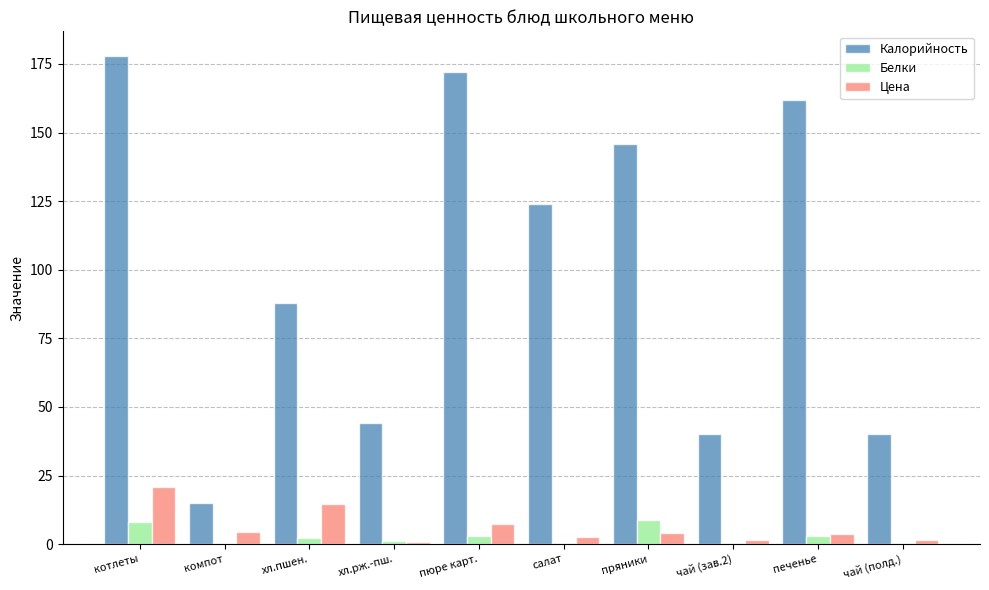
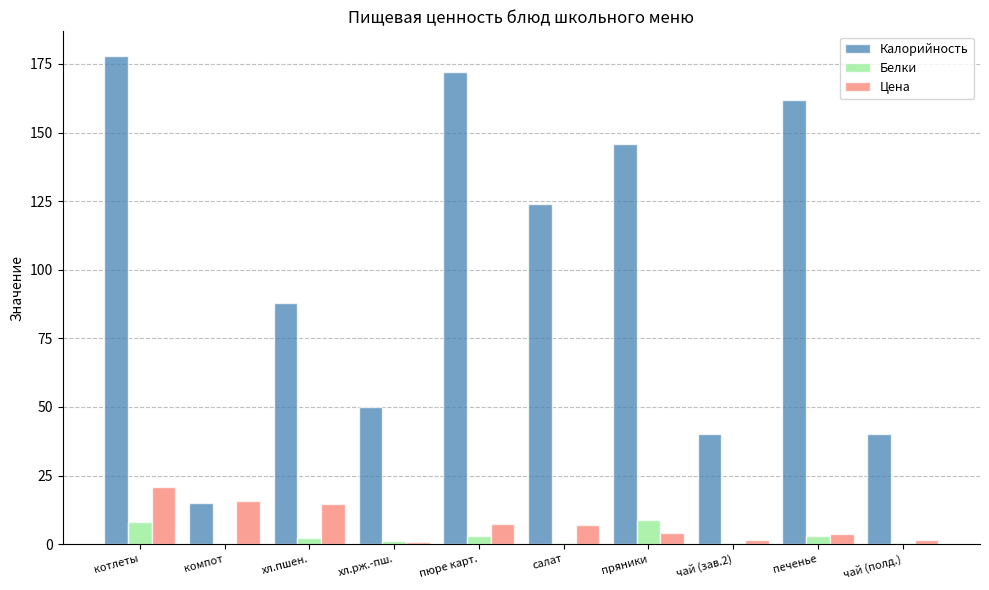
  {
    "Калорийность": {
      "котлеты": 178,
      "компот": 15,
      "хл.пшен.": 88,
-     "хл.рж.-пш.": 44,
+     "хл.рж.-пш.": 50,
      "пюре карт.": 172,
      "салат": 124,
      "пряники": 146,
      "чай (зав.2)": 40,
      "печенье": 162,
      "чай (полд.)": 40
    },
    "Белки": {
      "котлеты": 8,
      "компот": 0,
      "хл.пшен.": 2,
      "хл.рж.-пш.": 1,
      "пюре карт.": 3,
      "пряники": 9,
      "печенье": 3
    },
    "Цена": {
      "котлеты": 21,
-     "компот": 4,
+     "компот": 16,
      "хл.пшен.": 15,
      "хл.рж.-пш.": 1,
      "пюре карт.": 7,
-     "салат": 2,
+     "салат": 7,
      "пряники": 4,
      "чай (зав.2)": 2,
      "печенье": 4,
      "чай (полд.)": 2
    }
  }
